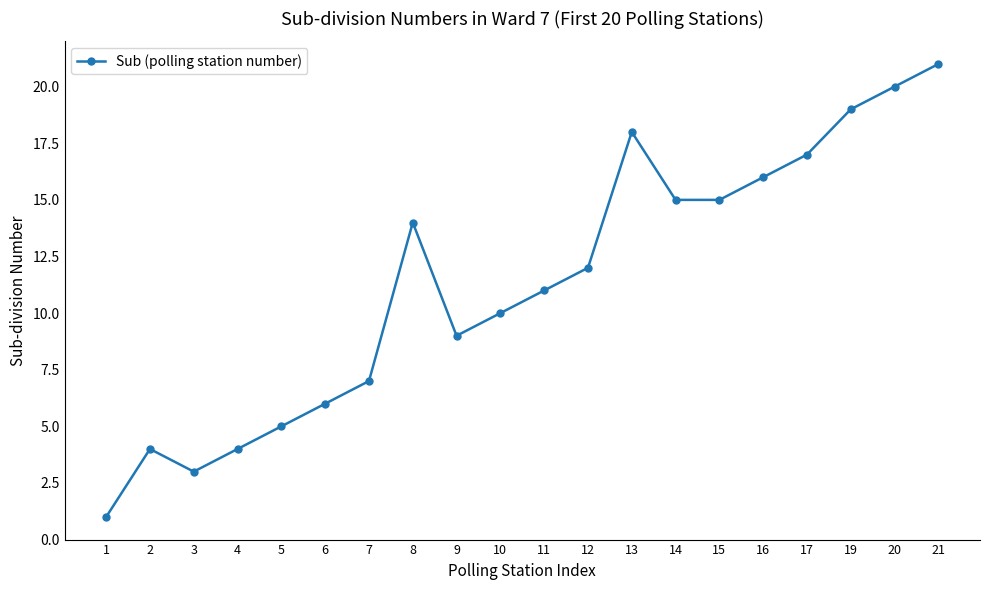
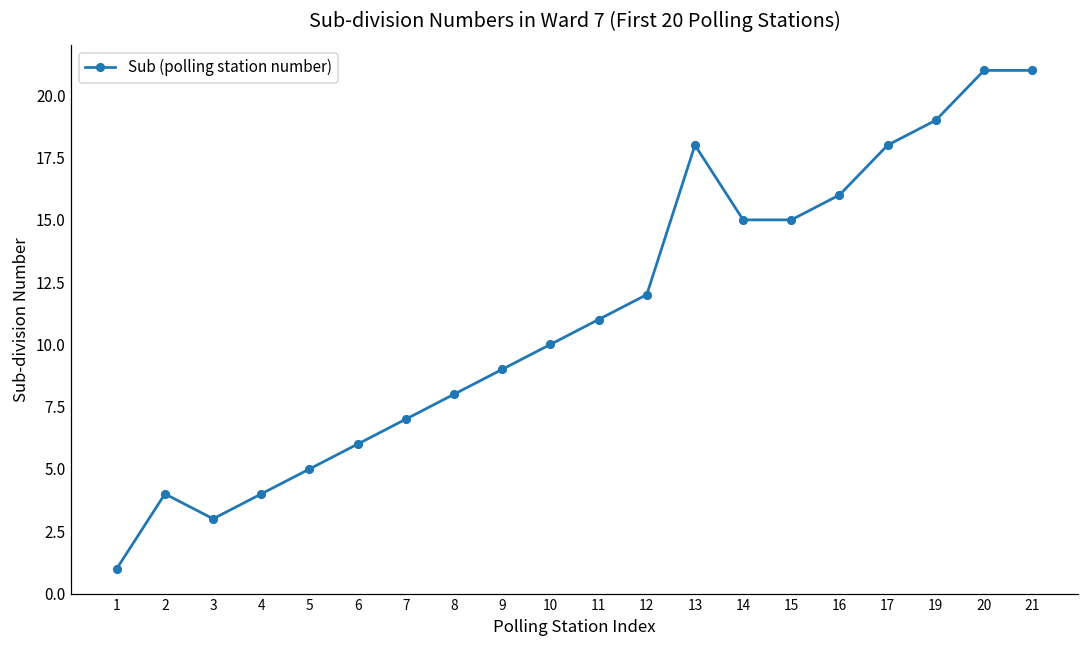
  {
    "1": 1,
    "2": 4,
    "3": 3,
    "4": 4,
    "5": 5,
    "6": 6,
    "7": 7,
-   "8": 14,
+   "8": 8,
    "9": 9,
    "10": 10,
    "11": 11,
    "12": 12,
    "13": 18,
    "14": 15,
    "15": 15,
    "16": 16,
-   "17": 17,
+   "17": 18,
    "19": 19,
-   "20": 20,
+   "20": 21,
    "21": 21
  }
